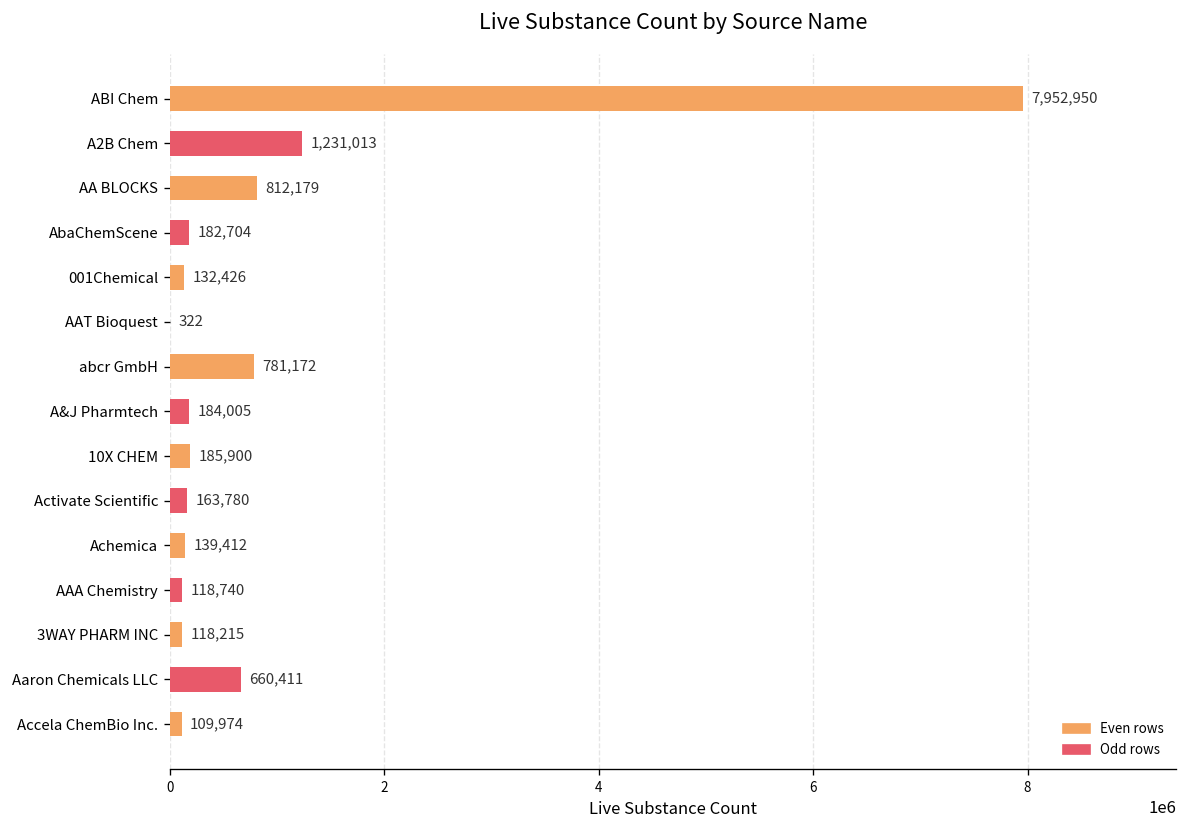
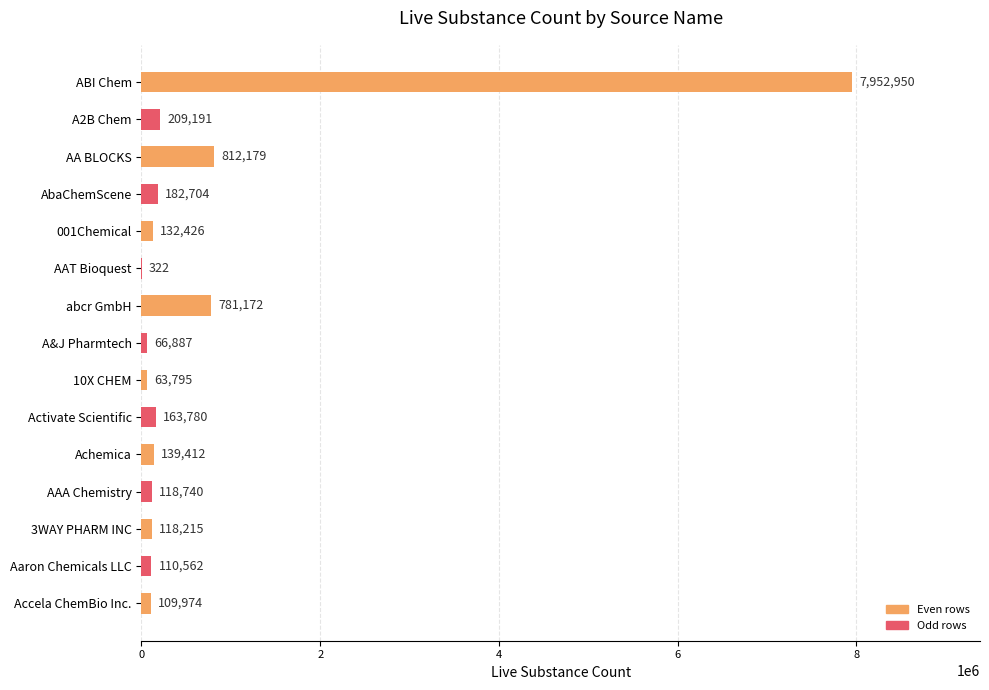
  {
    "ABI Chem": "7,952,950",
-   "A2B Chem": "1,231,013",
+   "A2B Chem": "209,191",
    "AA BLOCKS": "812,179",
    "AbaChemScene": "182,704",
    "001Chemical": "132,426",
    "AAT Bioquest": "322",
    "abcr GmbH": "781,172",
-   "A&J Pharmtech": "184,005",
-   "10X CHEM": "185,900",
+   "A&J Pharmtech": "66,887",
+   "10X CHEM": "63,795",
    "Activate Scientific": "163,780",
    "Achemica": "139,412",
    "AAA Chemistry": "118,740",
    "3WAY PHARM INC": "118,215",
-   "Aaron Chemicals LLC": "660,411",
+   "Aaron Chemicals LLC": "110,562",
    "Accela ChemBio Inc.": "109,974"
  }
